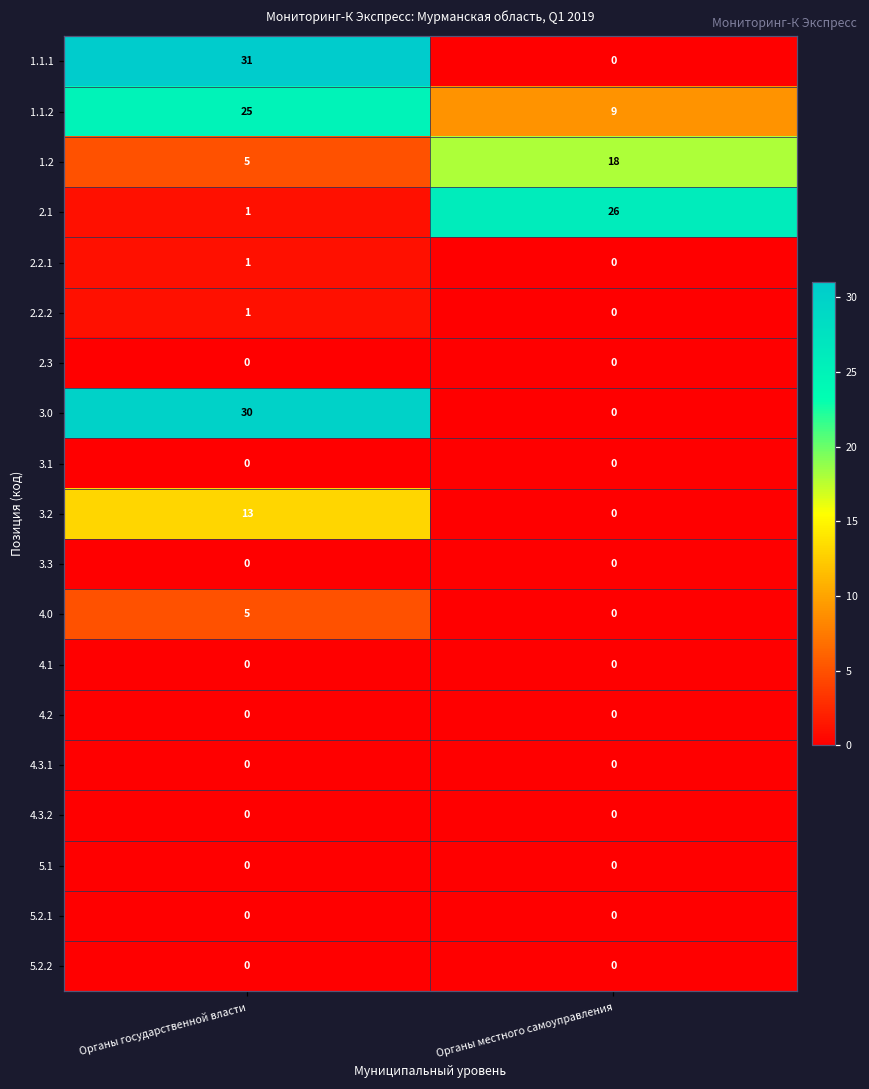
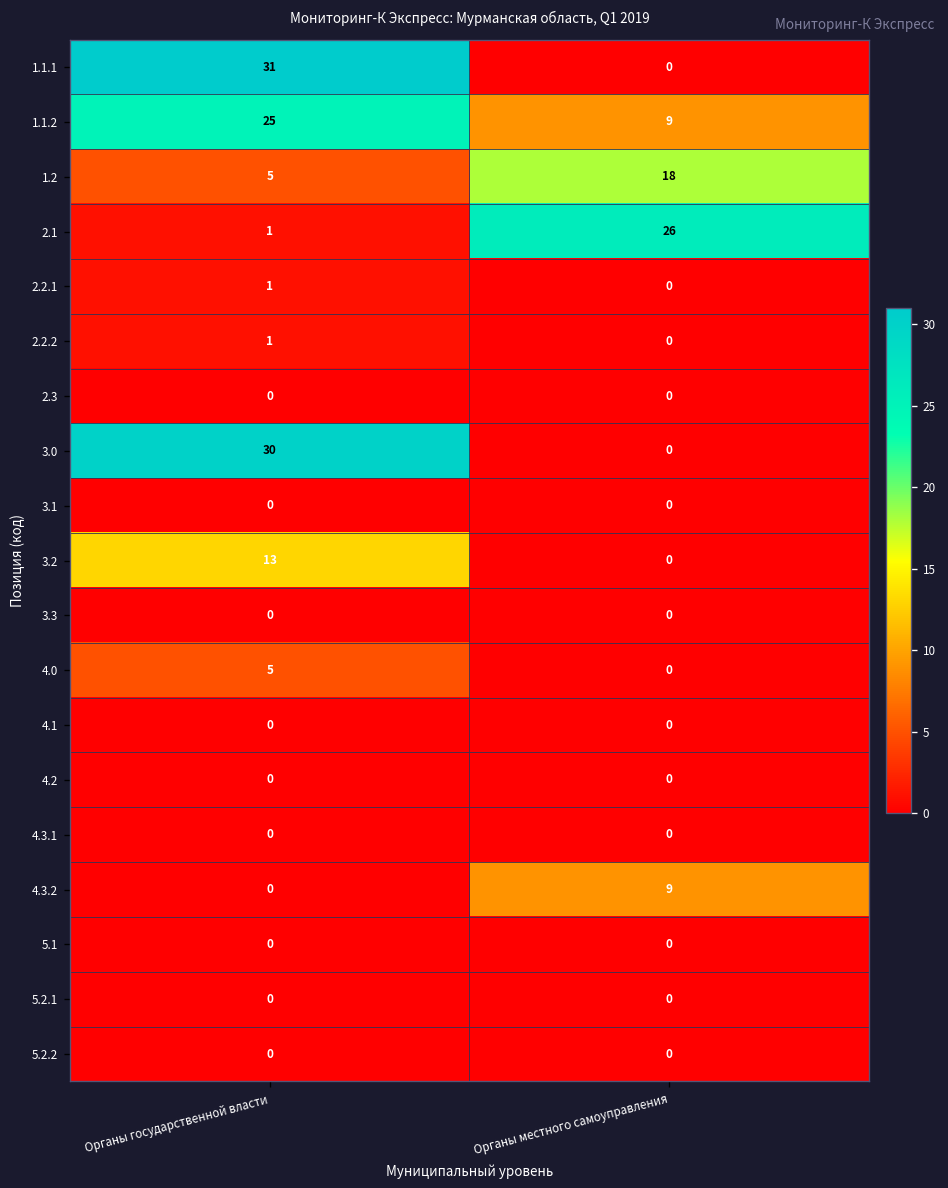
  {
    "1.1.1": {
      "Органы государственной власти": 31,
      "Органы местного самоуправления": 0
    },
    "1.1.2": {
      "Органы государственной власти": 25,
      "Органы местного самоуправления": 9
    },
    "1.2": {
      "Органы государственной власти": 5,
      "Органы местного самоуправления": 18
    },
    "2.1": {
      "Органы государственной власти": 1,
      "Органы местного самоуправления": 26
    },
    "2.2.1": {
      "Органы государственной власти": 1,
      "Органы местного самоуправления": 0
    },
    "2.2.2": {
      "Органы государственной власти": 1,
      "Органы местного самоуправления": 0
    },
    "2.3": {
      "Органы государственной власти": 0,
      "Органы местного самоуправления": 0
    },
    "3.0": {
      "Органы государственной власти": 30,
      "Органы местного самоуправления": 0
    },
    "3.1": {
      "Органы государственной власти": 0,
      "Органы местного самоуправления": 0
    },
    "3.2": {
      "Органы государственной власти": 13,
      "Органы местного самоуправления": 0
    },
    "3.3": {
      "Органы государственной власти": 0,
      "Органы местного самоуправления": 0
    },
    "4.0": {
      "Органы государственной власти": 5,
      "Органы местного самоуправления": 0
    },
    "4.1": {
      "Органы государственной власти": 0,
      "Органы местного самоуправления": 0
    },
    "4.2": {
      "Органы государственной власти": 0,
      "Органы местного самоуправления": 0
    },
    "4.3.1": {
      "Органы государственной власти": 0,
      "Органы местного самоуправления": 0
    },
    "4.3.2": {
      "Органы государственной власти": 0,
-     "Органы местного самоуправления": 0
+     "Органы местного самоуправления": 9
    },
    "5.1": {
      "Органы государственной власти": 0,
      "Органы местного самоуправления": 0
    },
    "5.2.1": {
      "Органы государственной власти": 0,
      "Органы местного самоуправления": 0
    },
    "5.2.2": {
      "Органы государственной власти": 0,
      "Органы местного самоуправления": 0
    }
  }
